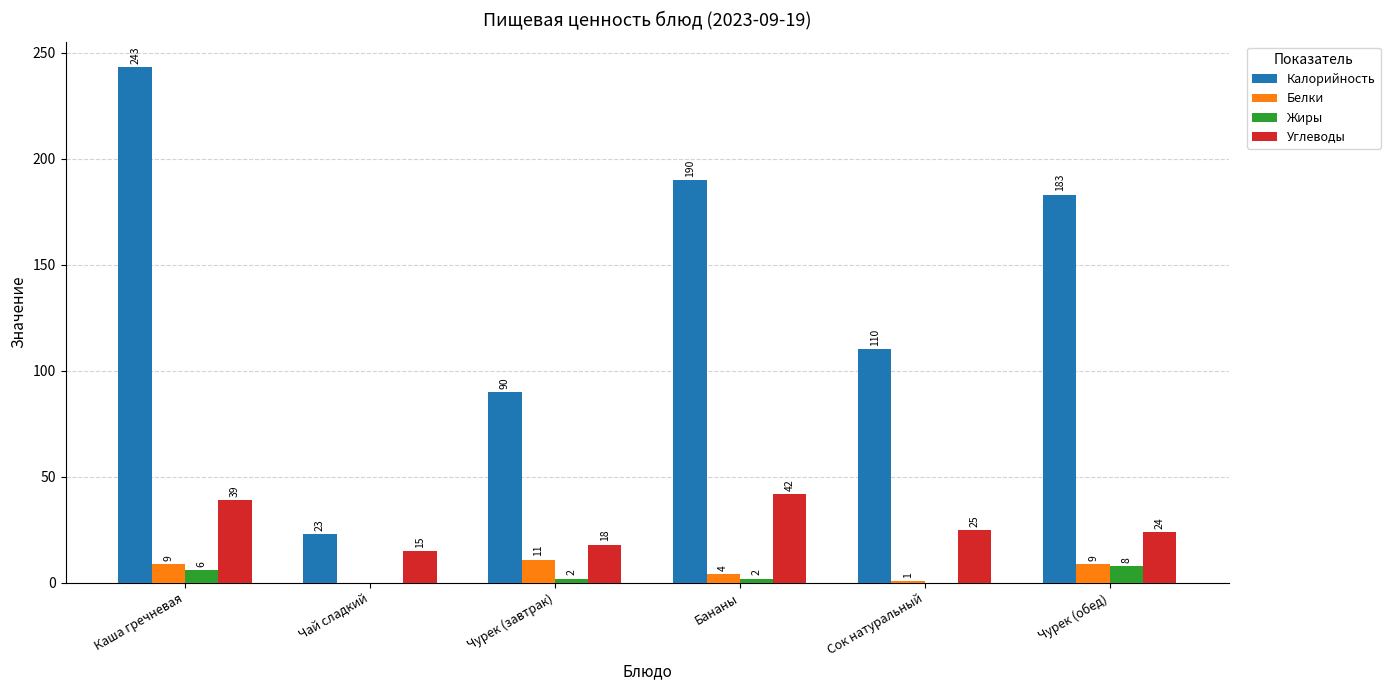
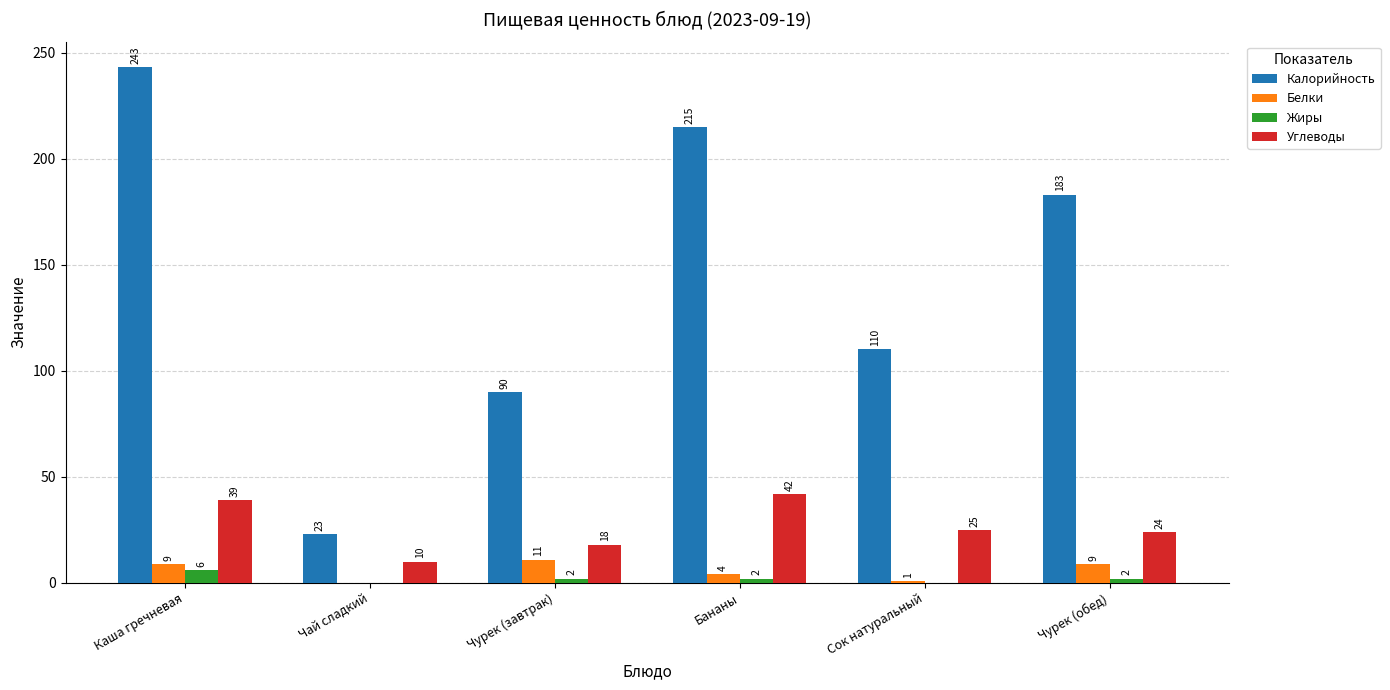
  {
    "Калорийность": {
      "Каша гречневая": 243,
      "Чай сладкий": 23,
      "Чурек (завтрак)": 90,
-     "Бананы": 190,
+     "Бананы": 215,
      "Сок натуральный": 110,
      "Чурек (обед)": 183
    },
    "Белки": {
      "Каша гречневая": 9,
      "Чурек (завтрак)": 11,
      "Бананы": 4,
      "Сок натуральный": 1,
      "Чурек (обед)": 9
    },
    "Жиры": {
      "Каша гречневая": 6,
      "Чурек (завтрак)": 2,
      "Бананы": 2,
-     "Чурек (обед)": 8
+     "Чурек (обед)": 2
    },
    "Углеводы": {
      "Каша гречневая": 39,
-     "Чай сладкий": 15,
+     "Чай сладкий": 10,
      "Чурек (завтрак)": 18,
      "Бананы": 42,
      "Сок натуральный": 25,
      "Чурек (обед)": 24
    }
  }
